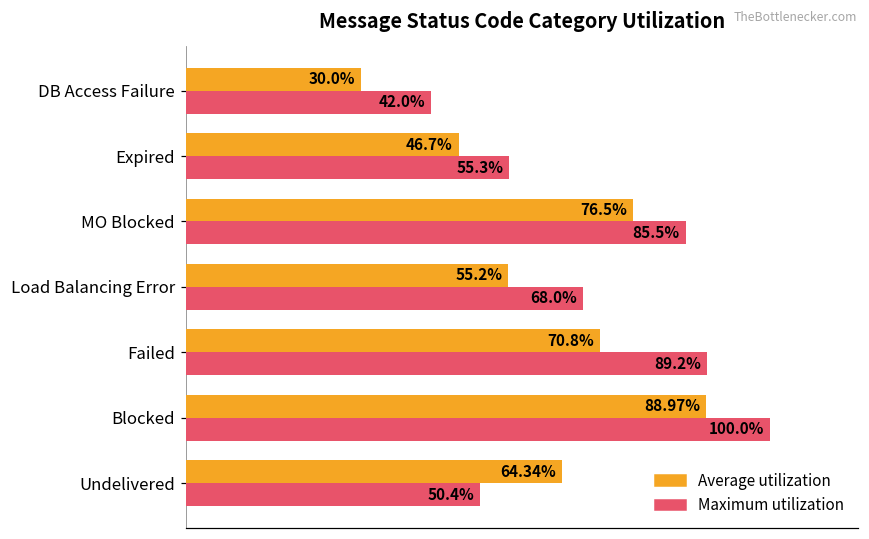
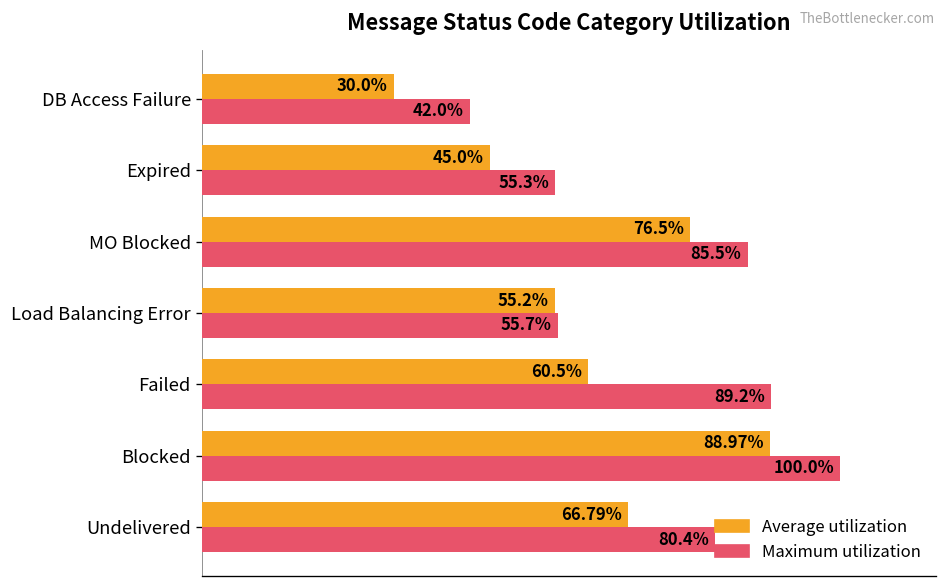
  {
    "Average utilization": {
      "DB Access Failure": "30.0%",
-     "Expired": "46.7%",
+     "Expired": "45.0%",
      "MO Blocked": "76.5%",
      "Load Balancing Error": "55.2%",
-     "Failed": "70.8%",
+     "Failed": "60.5%",
      "Blocked": "88.97%",
-     "Undelivered": "64.34%"
+     "Undelivered": "66.79%"
    },
    "Maximum utilization": {
      "DB Access Failure": "42.0%",
      "Expired": "55.3%",
      "MO Blocked": "85.5%",
-     "Load Balancing Error": "68.0%",
+     "Load Balancing Error": "55.7%",
      "Failed": "89.2%",
      "Blocked": "100.0%",
-     "Undelivered": "50.4%"
+     "Undelivered": "80.4%"
    }
  }
